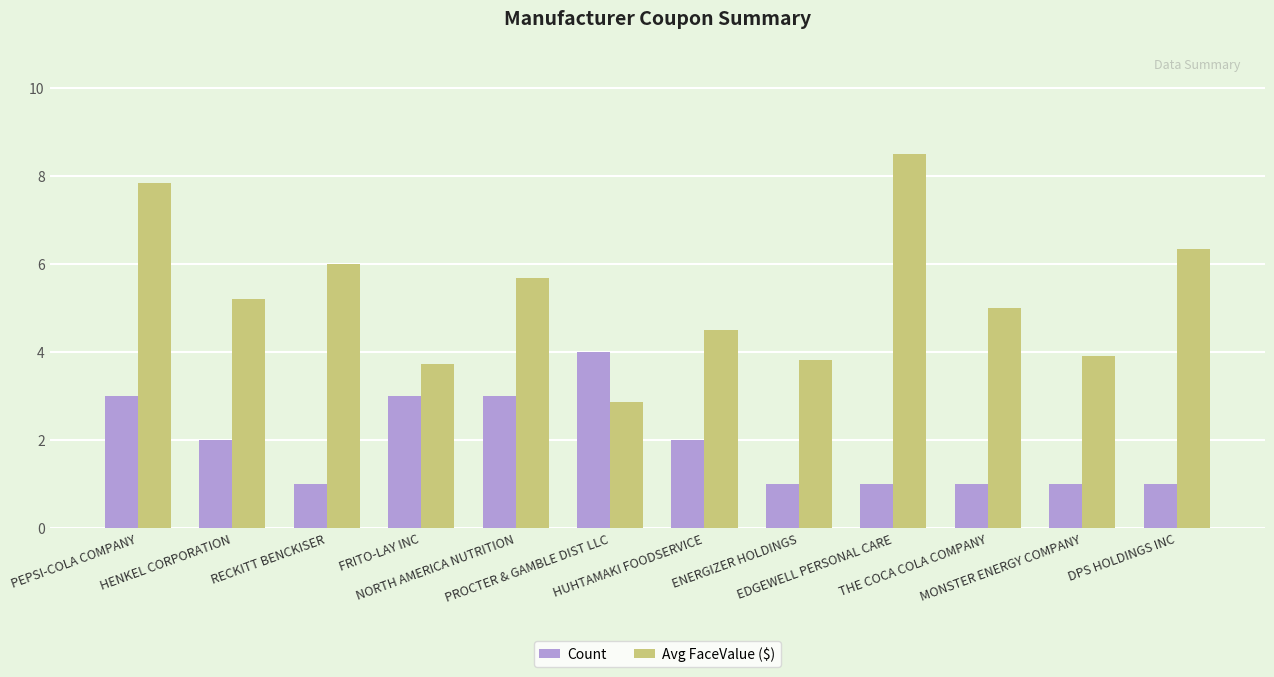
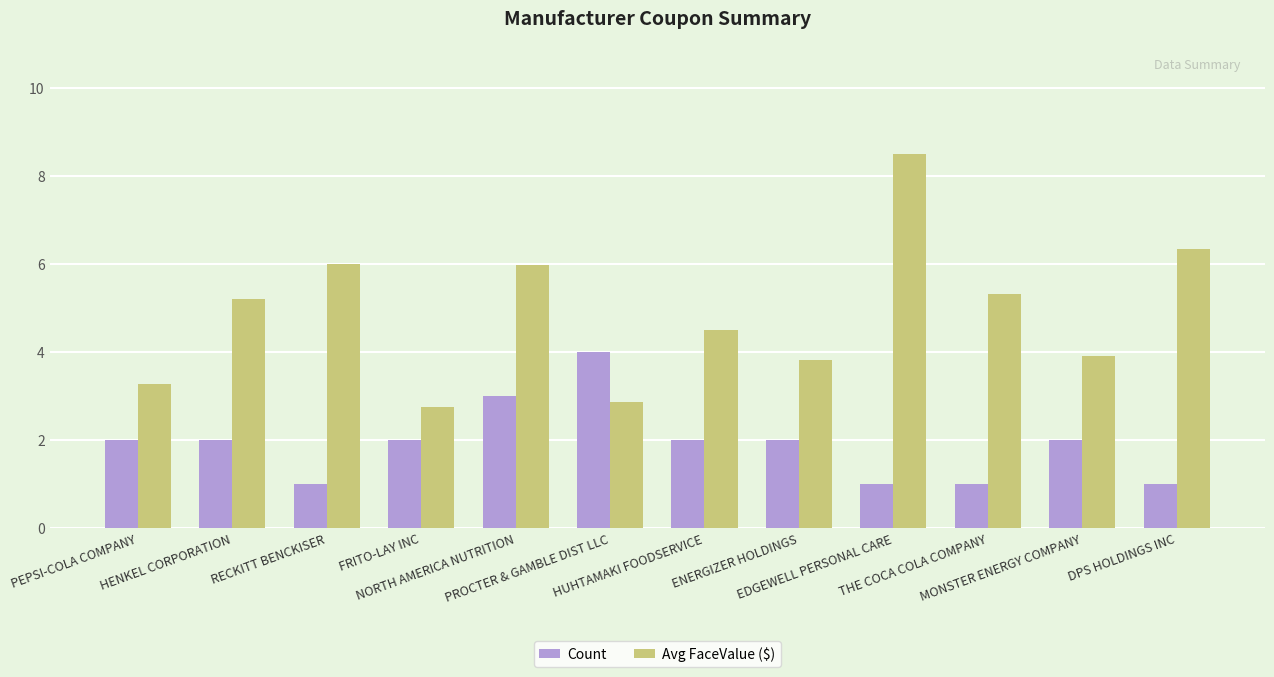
  {
    "Count": {
-     "PEPSI-COLA COMPANY": 3,
+     "PEPSI-COLA COMPANY": 2,
      "HENKEL CORPORATION": 2,
      "RECKITT BENCKISER": 1,
-     "FRITO-LAY INC": 3,
+     "FRITO-LAY INC": 2,
      "NORTH AMERICA NUTRITION": 3,
      "PROCTER & GAMBLE DIST LLC": 4,
      "HUHTAMAKI FOODSERVICE": 2,
-     "ENERGIZER HOLDINGS": 1,
+     "ENERGIZER HOLDINGS": 2,
      "EDGEWELL PERSONAL CARE": 1,
      "THE COCA COLA COMPANY": 1,
-     "MONSTER ENERGY COMPANY": 1,
+     "MONSTER ENERGY COMPANY": 2,
      "DPS HOLDINGS INC": 1
    },
    "Avg FaceValue ($)": {
-     "PEPSI-COLA COMPANY": 7.8,
+     "PEPSI-COLA COMPANY": 3.3,
      "HENKEL CORPORATION": 5.2,
      "RECKITT BENCKISER": 6.0,
-     "FRITO-LAY INC": 3.7,
-     "NORTH AMERICA NUTRITION": 5.7,
+     "FRITO-LAY INC": 2.8,
+     "NORTH AMERICA NUTRITION": 6.0,
      "PROCTER & GAMBLE DIST LLC": 2.9,
      "HUHTAMAKI FOODSERVICE": 4.5,
      "ENERGIZER HOLDINGS": 3.8,
      "EDGEWELL PERSONAL CARE": 8.5,
-     "THE COCA COLA COMPANY": 5.0,
+     "THE COCA COLA COMPANY": 5.3,
      "MONSTER ENERGY COMPANY": 3.9,
      "DPS HOLDINGS INC": 6.3
    }
  }
